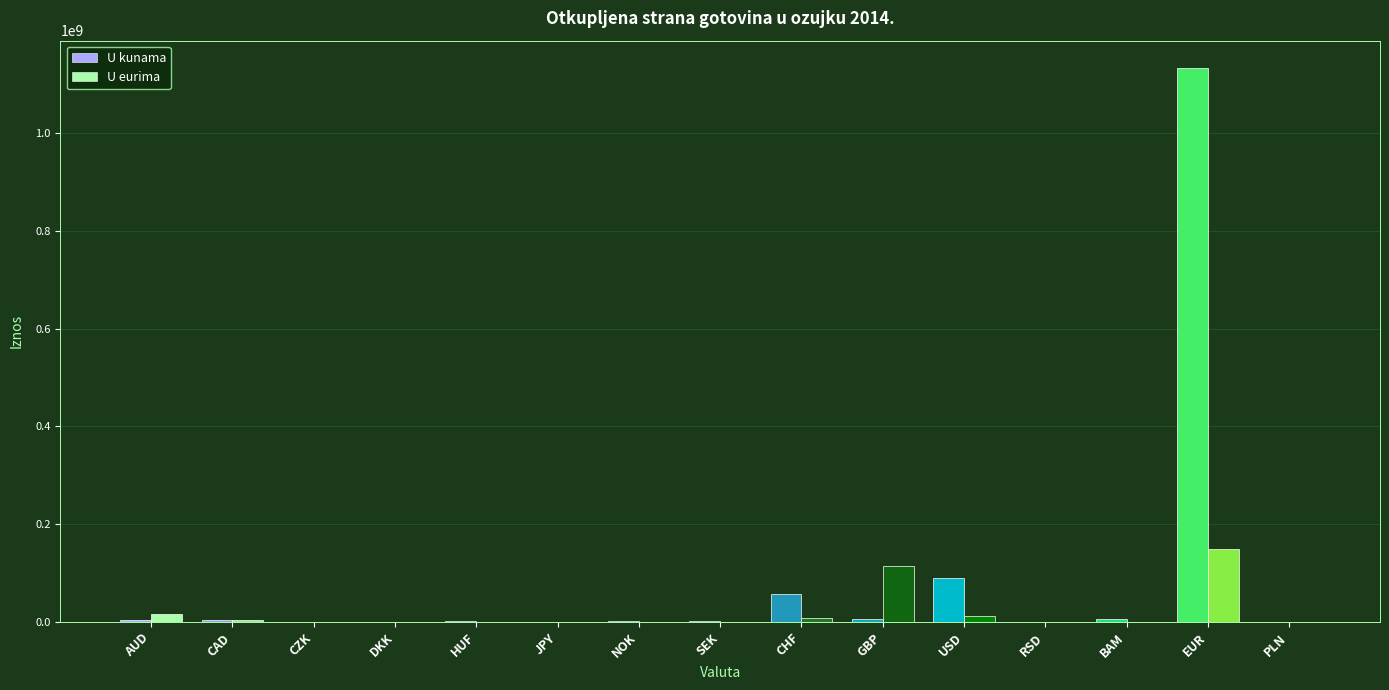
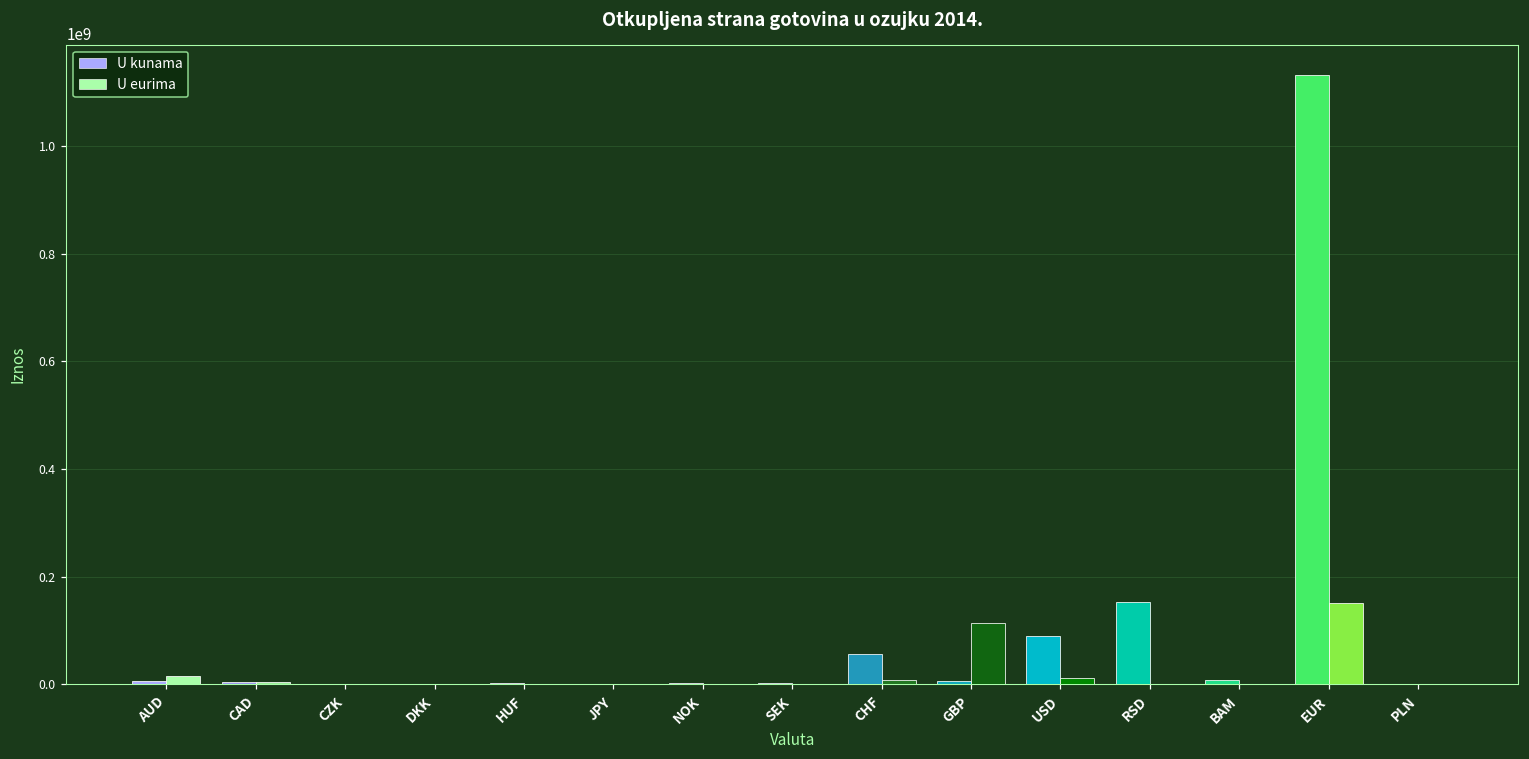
  {
    "U kunama": {
      "AUD": 10000000,
      "CHF": 60000000,
      "GBP": 10000000,
      "USD": 90000000,
-     "RSD": 0,
+     "RSD": 150000000,
      "BAM": 10000000,
      "EUR": 1130000000
    },
    "U eurima": {
      "AUD": 20000000,
      "CHF": 10000000,
      "GBP": 110000000,
      "USD": 10000000,
      "EUR": 150000000
    }
  }
